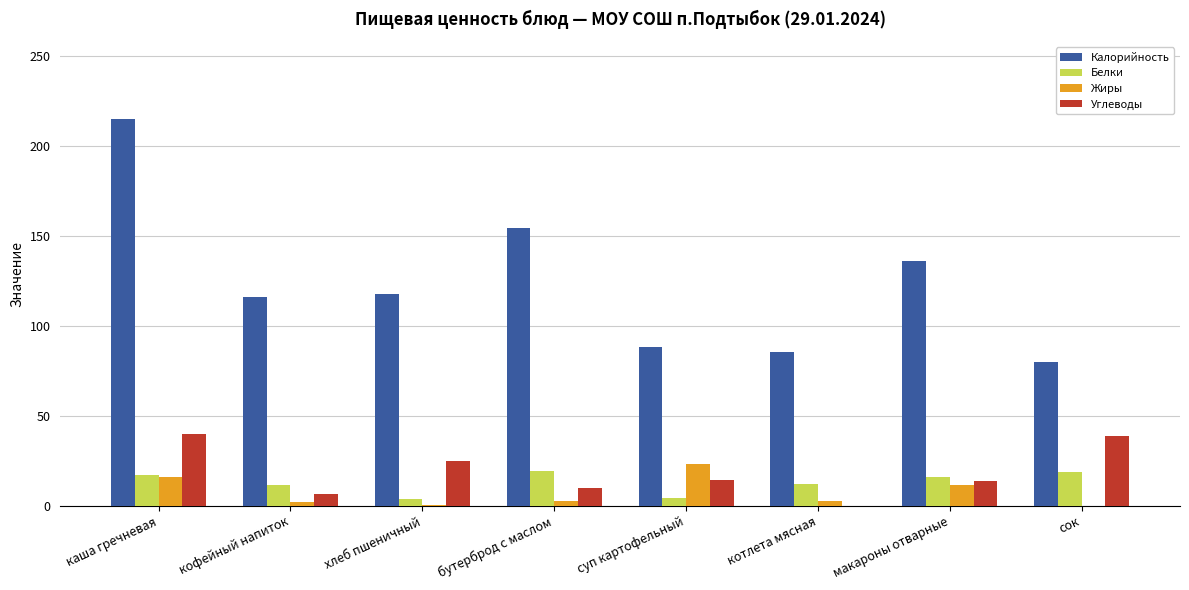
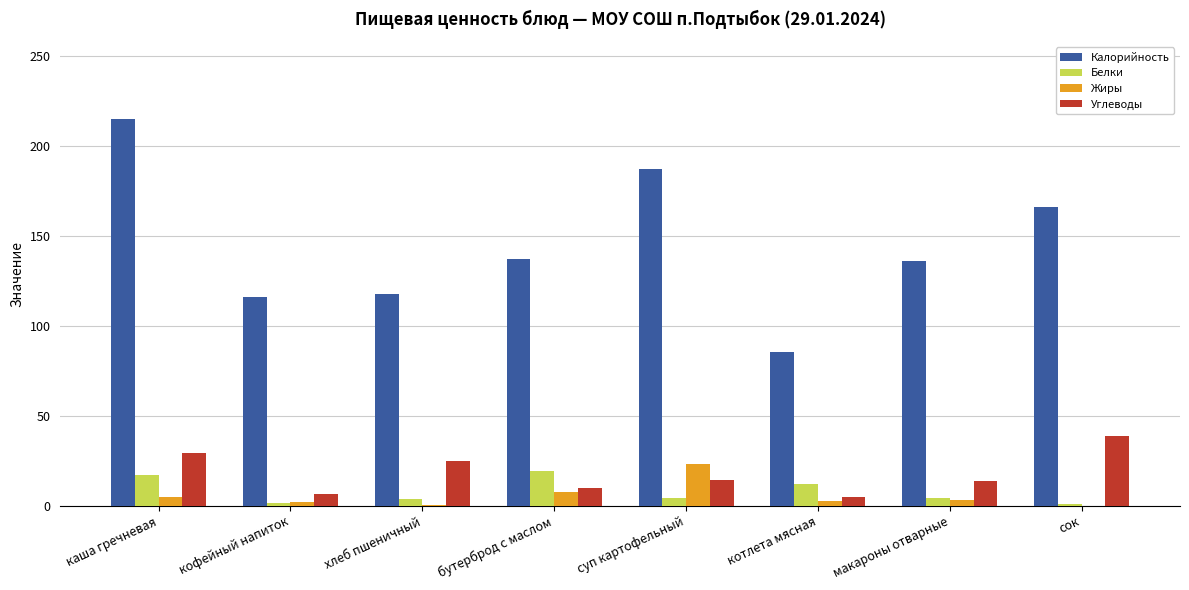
  {
    "Калорийность": {
      "каша гречневая": 215,
      "кофейный напиток": 116,
      "хлеб пшеничный": 118,
-     "бутерброд с маслом": 154,
-     "суп картофельный": 89,
+     "бутерброд с маслом": 137,
+     "суп картофельный": 187,
      "котлета мясная": 85,
      "макароны отварные": 136,
-     "сок": 80
+     "сок": 166
    },
    "Белки": {
      "каша гречневая": 17,
-     "кофейный напиток": 11,
+     "кофейный напиток": 1,
      "хлеб пшеничный": 4,
      "бутерброд с маслом": 19,
      "суп картофельный": 4,
      "котлета мясная": 12,
-     "макароны отварные": 16,
-     "сок": 19
+     "макароны отварные": 4,
+     "сок": 1
    },
    "Жиры": {
-     "каша гречневая": 16,
+     "каша гречневая": 5,
      "кофейный напиток": 2,
-     "бутерброд с маслом": 3,
+     "бутерброд с маслом": 8,
      "суп картофельный": 23,
      "котлета мясная": 3,
-     "макароны отварные": 12
+     "макароны отварные": 3
    },
    "Углеводы": {
-     "каша гречневая": 40,
+     "каша гречневая": 30,
      "кофейный напиток": 6,
      "хлеб пшеничный": 25,
      "бутерброд с маслом": 10,
      "суп картофельный": 14,
-     "котлета мясная": 0,
+     "котлета мясная": 5,
      "макароны отварные": 14,
      "сок": 39
    }
  }
